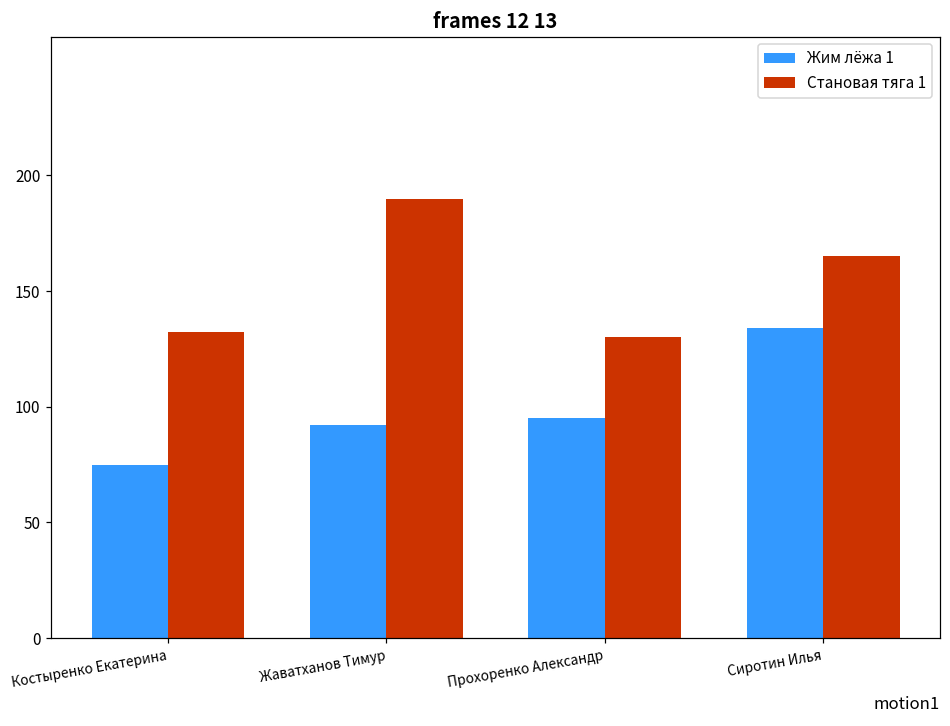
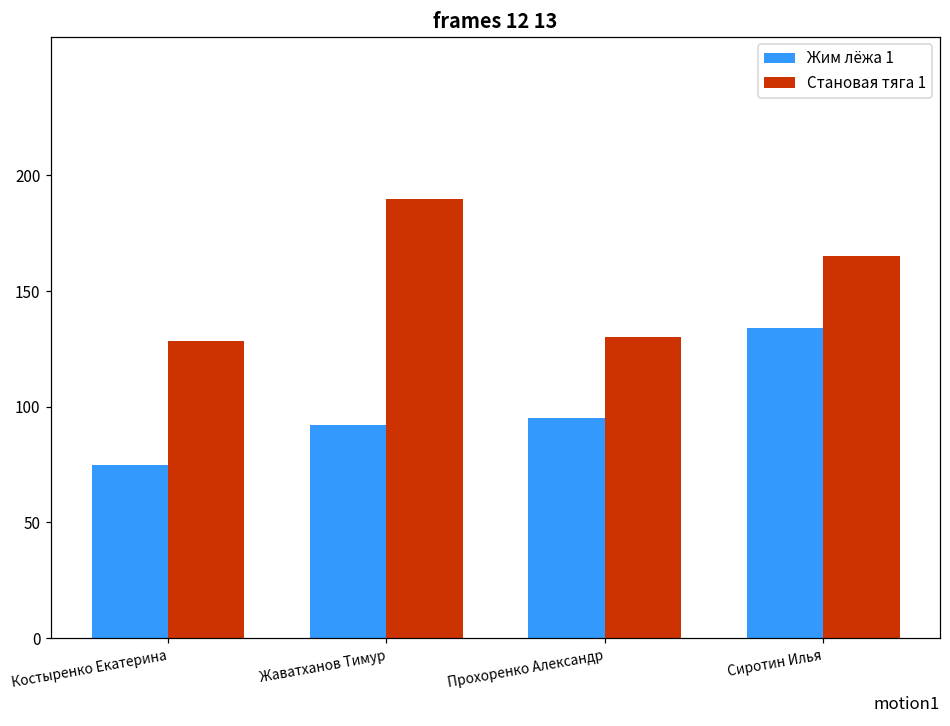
  {
    "Жим лёжа 1": {
      "Костыренко Екатерина": 75,
      "Жаватханов Тимур": 92,
      "Прохоренко Александр": 95,
      "Сиротин Илья": 134
    },
    "Становая тяга 1": {
-     "Костыренко Екатерина": 133,
+     "Костыренко Екатерина": 129,
      "Жаватханов Тимур": 190,
      "Прохоренко Александр": 130,
      "Сиротин Илья": 165
    }
  }
